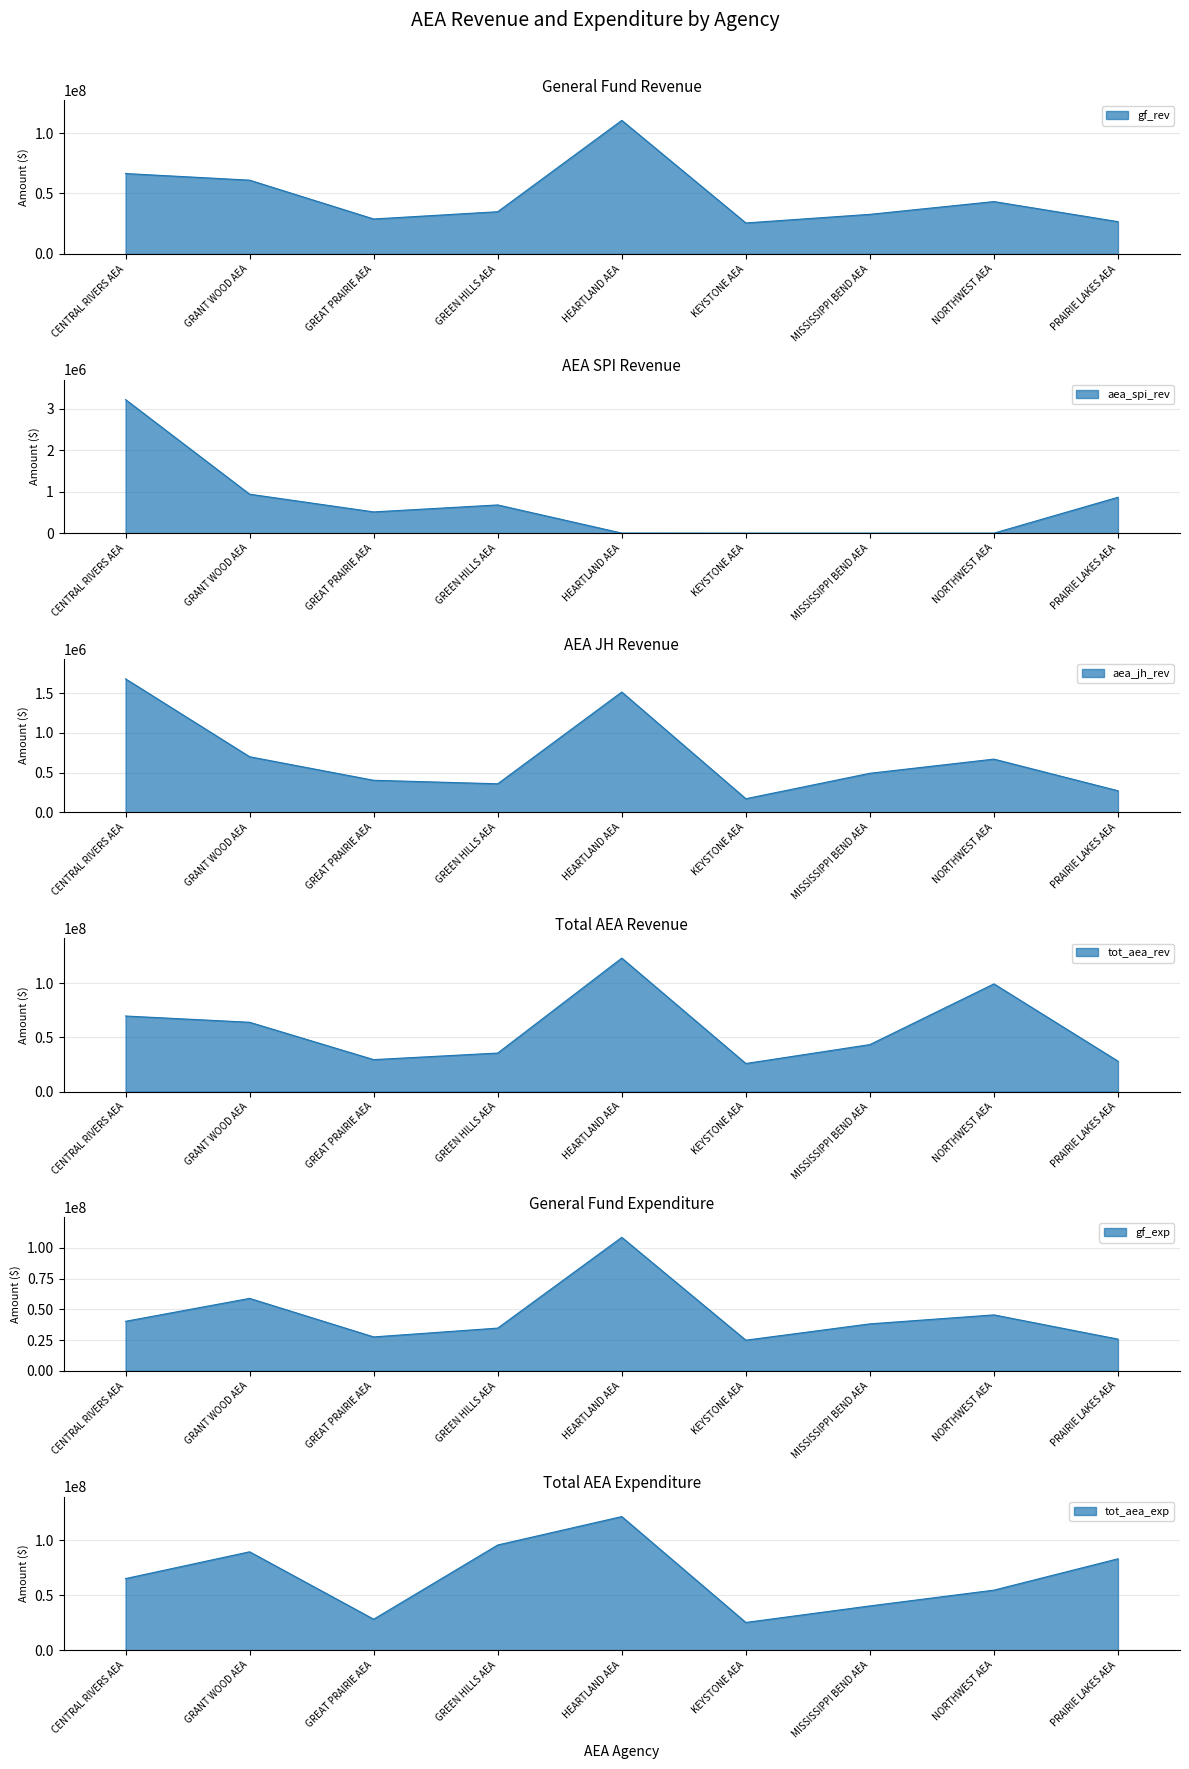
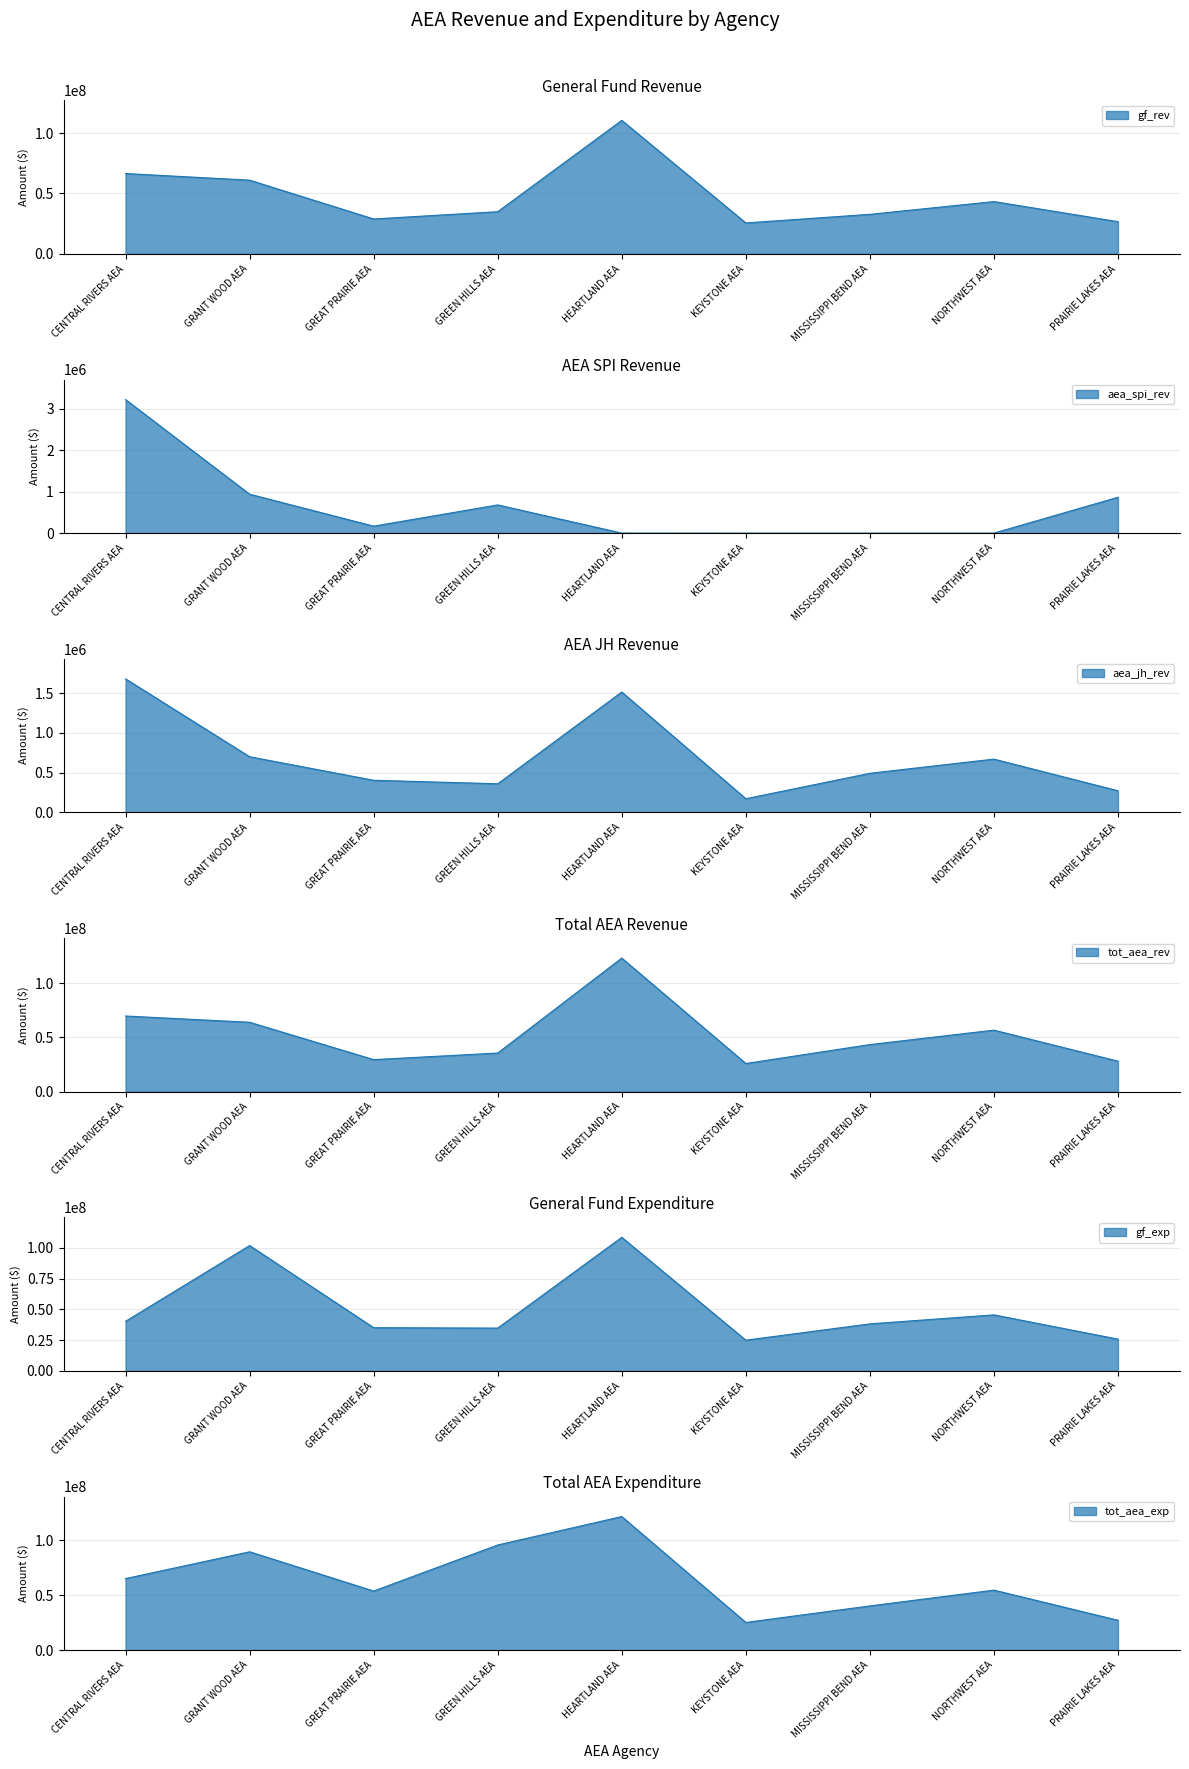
  {
    "General Fund Revenue": {
      "CENTRAL RIVERS AEA": 67000000,
      "GRANT WOOD AEA": 61000000,
      "GREAT PRAIRIE AEA": 29000000,
      "GREEN HILLS AEA": 35000000,
      "HEARTLAND AEA": 111000000,
      "KEYSTONE AEA": 26000000,
      "MISSISSIPPI BEND AEA": 33000000,
      "NORTHWEST AEA": 43000000,
      "PRAIRIE LAKES AEA": 27000000
    },
    "AEA SPI Revenue": {
      "CENTRAL RIVERS AEA": 3200000,
      "GRANT WOOD AEA": 900000,
-     "GREAT PRAIRIE AEA": 500000,
+     "GREAT PRAIRIE AEA": 200000,
      "GREEN HILLS AEA": 700000,
      "HEARTLAND AEA": 0,
      "KEYSTONE AEA": 0,
      "MISSISSIPPI BEND AEA": 0,
      "NORTHWEST AEA": 0,
      "PRAIRIE LAKES AEA": 900000
    },
    "AEA JH Revenue": {
      "CENTRAL RIVERS AEA": 1700000,
      "GRANT WOOD AEA": 700000,
      "GREAT PRAIRIE AEA": 400000,
      "GREEN HILLS AEA": 400000,
      "HEARTLAND AEA": 1500000,
      "KEYSTONE AEA": 200000,
      "MISSISSIPPI BEND AEA": 500000,
      "NORTHWEST AEA": 700000,
      "PRAIRIE LAKES AEA": 300000
    },
    "Total AEA Revenue": {
      "CENTRAL RIVERS AEA": 70000000,
      "GRANT WOOD AEA": 64000000,
      "GREAT PRAIRIE AEA": 29000000,
      "GREEN HILLS AEA": 36000000,
      "HEARTLAND AEA": 123000000,
      "KEYSTONE AEA": 26000000,
      "MISSISSIPPI BEND AEA": 43000000,
-     "NORTHWEST AEA": 99000000,
+     "NORTHWEST AEA": 57000000,
      "PRAIRIE LAKES AEA": 28000000
    },
    "General Fund Expenditure": {
      "CENTRAL RIVERS AEA": 40000000,
-     "GRANT WOOD AEA": 59000000,
-     "GREAT PRAIRIE AEA": 28000000,
+     "GRANT WOOD AEA": 102000000,
+     "GREAT PRAIRIE AEA": 35000000,
      "GREEN HILLS AEA": 35000000,
      "HEARTLAND AEA": 108000000,
      "KEYSTONE AEA": 25000000,
      "MISSISSIPPI BEND AEA": 38000000,
      "NORTHWEST AEA": 45000000,
      "PRAIRIE LAKES AEA": 26000000
    },
    "Total AEA Expenditure": {
      "CENTRAL RIVERS AEA": 65000000,
      "GRANT WOOD AEA": 90000000,
-     "GREAT PRAIRIE AEA": 28000000,
+     "GREAT PRAIRIE AEA": 54000000,
      "GREEN HILLS AEA": 96000000,
      "HEARTLAND AEA": 122000000,
      "KEYSTONE AEA": 25000000,
      "MISSISSIPPI BEND AEA": 40000000,
      "NORTHWEST AEA": 55000000,
-     "PRAIRIE LAKES AEA": 83000000
+     "PRAIRIE LAKES AEA": 27000000
    }
  }
